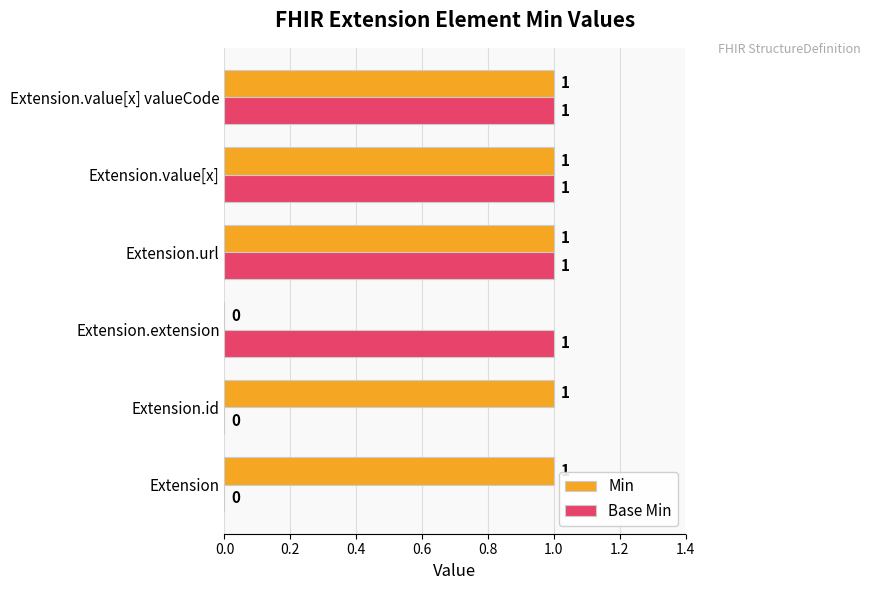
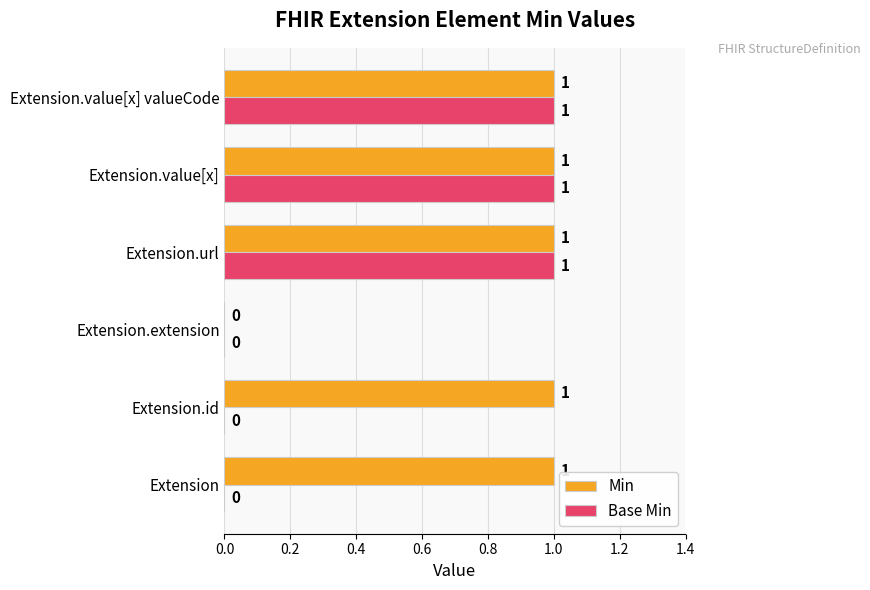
  {
    "Min": {
      "Extension.value[x] valueCode": 1,
      "Extension.value[x]": 1,
      "Extension.url": 1,
      "Extension.extension": 0,
      "Extension.id": 1
    },
    "Base Min": {
      "Extension.value[x] valueCode": 1,
      "Extension.value[x]": 1,
      "Extension.url": 1,
-     "Extension.extension": 1,
+     "Extension.extension": 0,
      "Extension.id": 0,
      "Extension": 0
    }
  }
